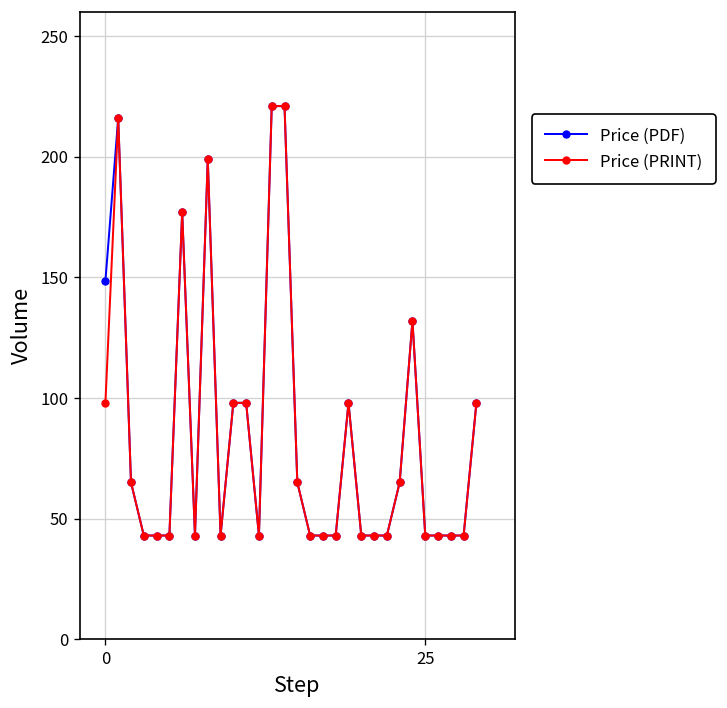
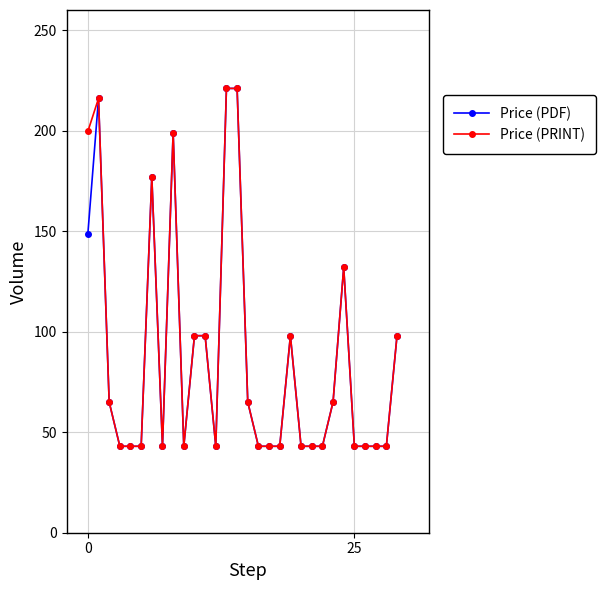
  {
    "Price (PDF)": {
      "0": 149
    },
    "Price (PRINT)": {
-     "0": 98
+     "0": 200
    }
  }
